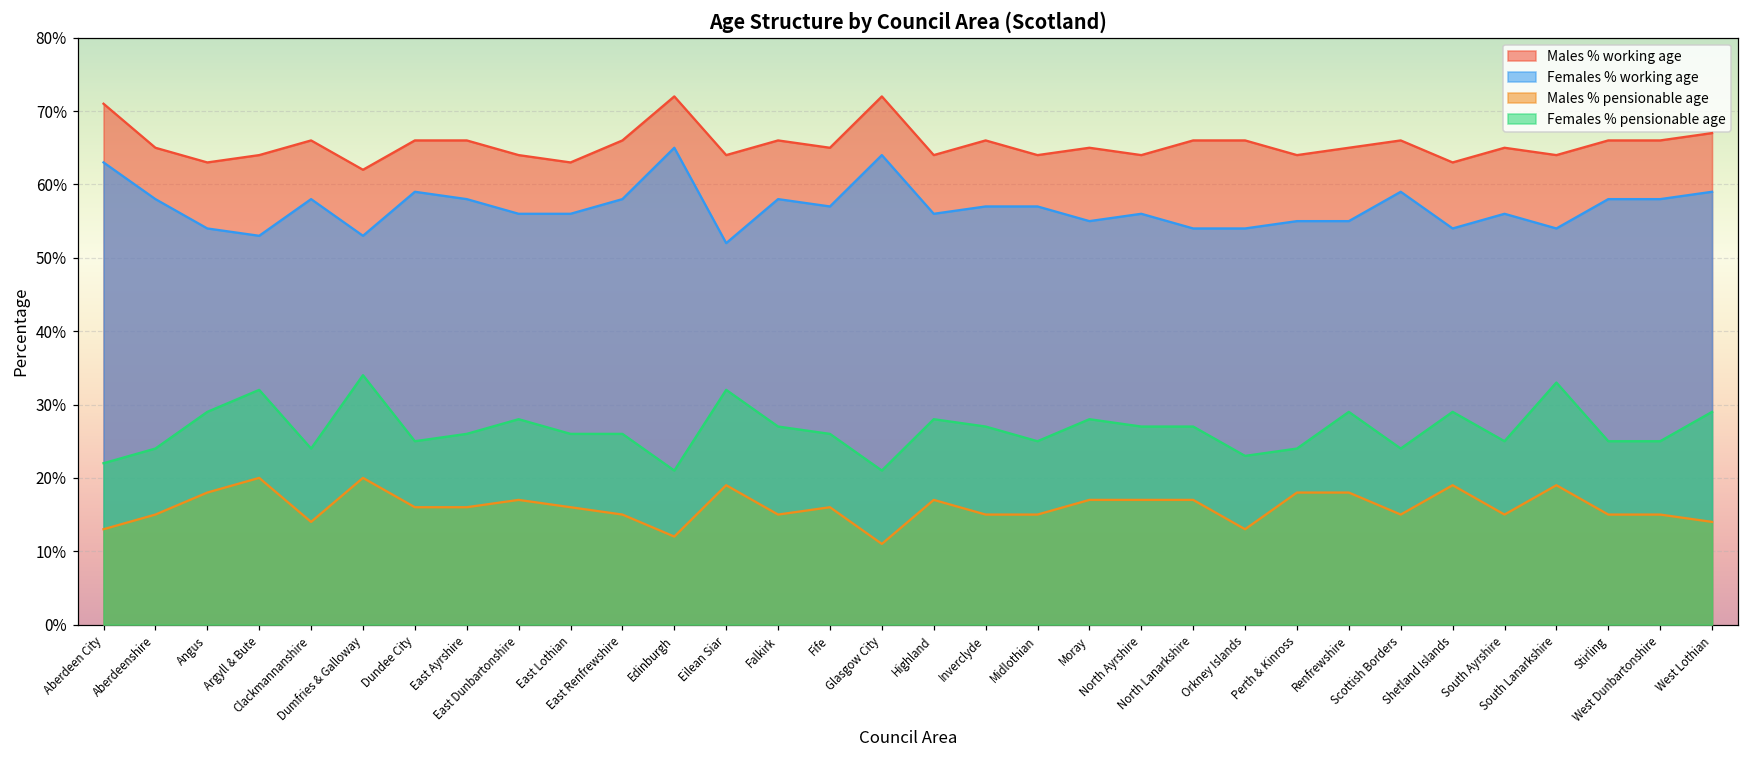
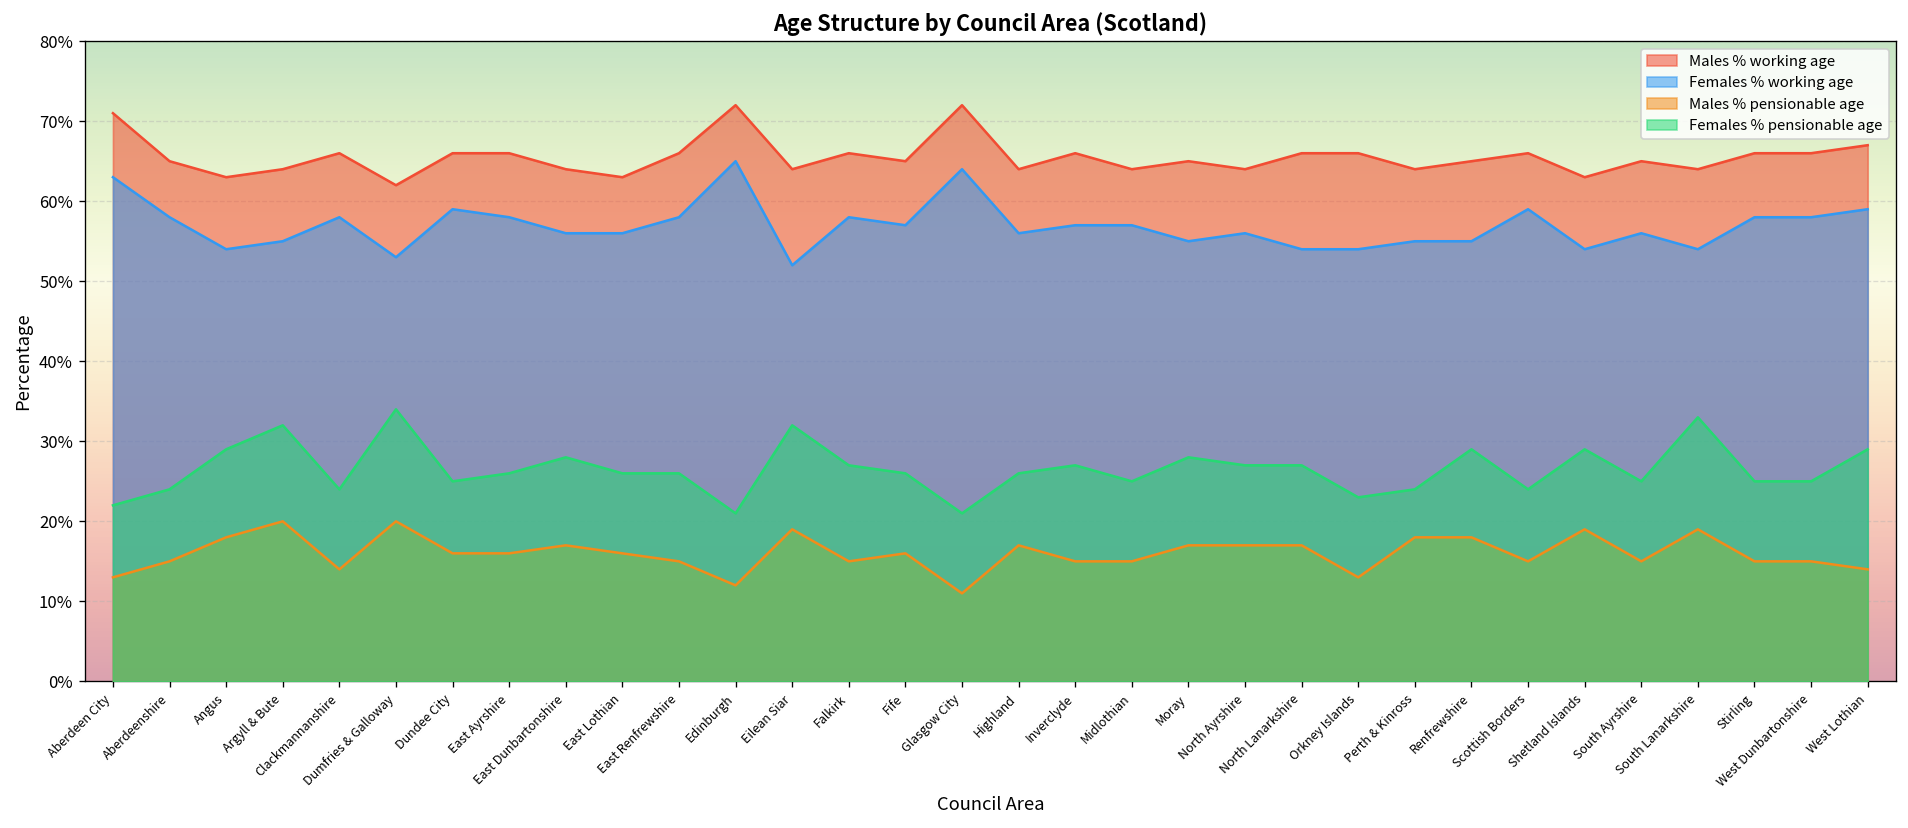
  {
    "Females % working age": {
      "Aberdeen City": "63%",
      "Aberdeenshire": "58%",
      "Angus": "54%",
-     "Argyll & Bute": "53%",
+     "Argyll & Bute": "55%",
      "Clackmannanshire": "58%",
      "Dumfries & Galloway": "53%",
      "Dundee City": "59%",
      "East Ayrshire": "58%",
      "East Dunbartonshire": "56%",
      "East Lothian": "56%",
      "East Renfrewshire": "58%",
      "Edinburgh": "65%",
      "Eilean Siar": "52%",
      "Falkirk": "58%",
      "Fife": "57%",
      "Glasgow City": "64%",
      "Highland": "56%",
      "Inverclyde": "57%",
      "Midlothian": "57%",
      "Moray": "55%",
      "North Ayrshire": "56%",
      "North Lanarkshire": "54%",
      "Orkney Islands": "54%",
      "Perth & Kinross": "55%",
      "Renfrewshire": "55%",
      "Scottish Borders": "59%",
      "Shetland Islands": "54%",
      "South Ayrshire": "56%",
      "South Lanarkshire": "54%",
      "Stirling": "58%",
      "West Dunbartonshire": "58%",
      "West Lothian": "59%"
    },
    "Females % pensionable age": {
      "Aberdeen City": "22%",
      "Aberdeenshire": "24%",
      "Angus": "29%",
      "Argyll & Bute": "32%",
      "Clackmannanshire": "24%",
      "Dumfries & Galloway": "34%",
      "Dundee City": "25%",
      "East Ayrshire": "26%",
      "East Dunbartonshire": "28%",
      "East Lothian": "26%",
      "East Renfrewshire": "26%",
      "Edinburgh": "21%",
      "Eilean Siar": "32%",
      "Falkirk": "27%",
      "Fife": "26%",
      "Glasgow City": "21%",
-     "Highland": "28%",
+     "Highland": "26%",
      "Inverclyde": "27%",
      "Midlothian": "25%",
      "Moray": "28%",
      "North Ayrshire": "27%",
      "North Lanarkshire": "27%",
      "Orkney Islands": "23%",
      "Perth & Kinross": "24%",
      "Renfrewshire": "29%",
      "Scottish Borders": "24%",
      "Shetland Islands": "29%",
      "South Ayrshire": "25%",
      "South Lanarkshire": "33%",
      "Stirling": "25%",
      "West Dunbartonshire": "25%",
      "West Lothian": "29%"
    }
  }
